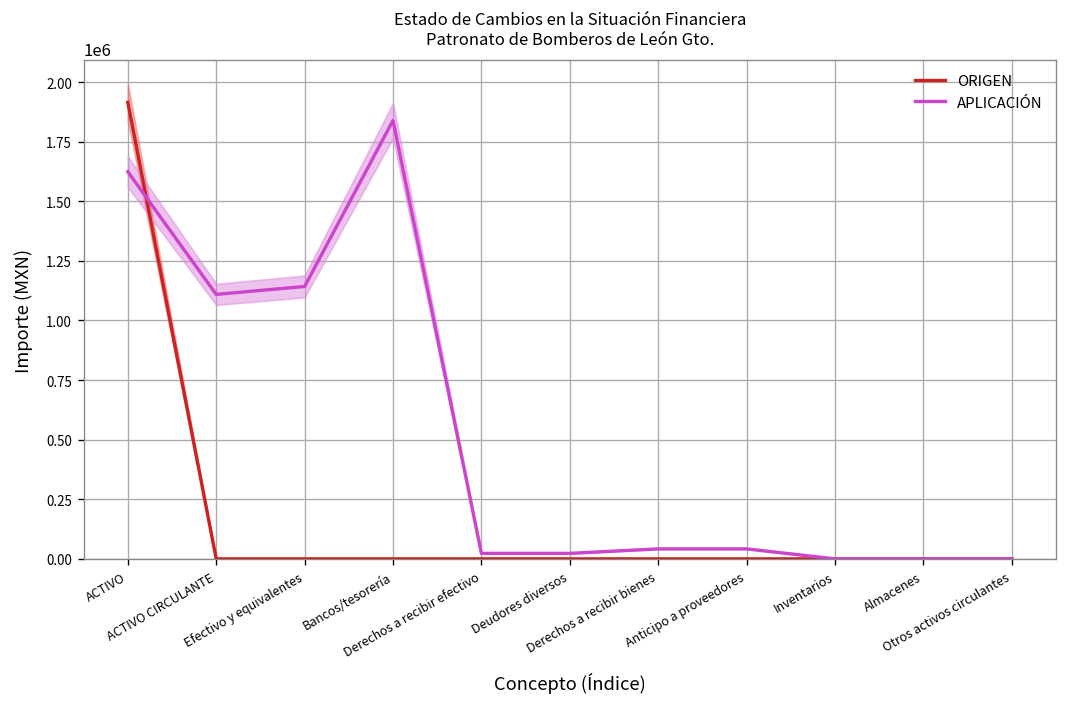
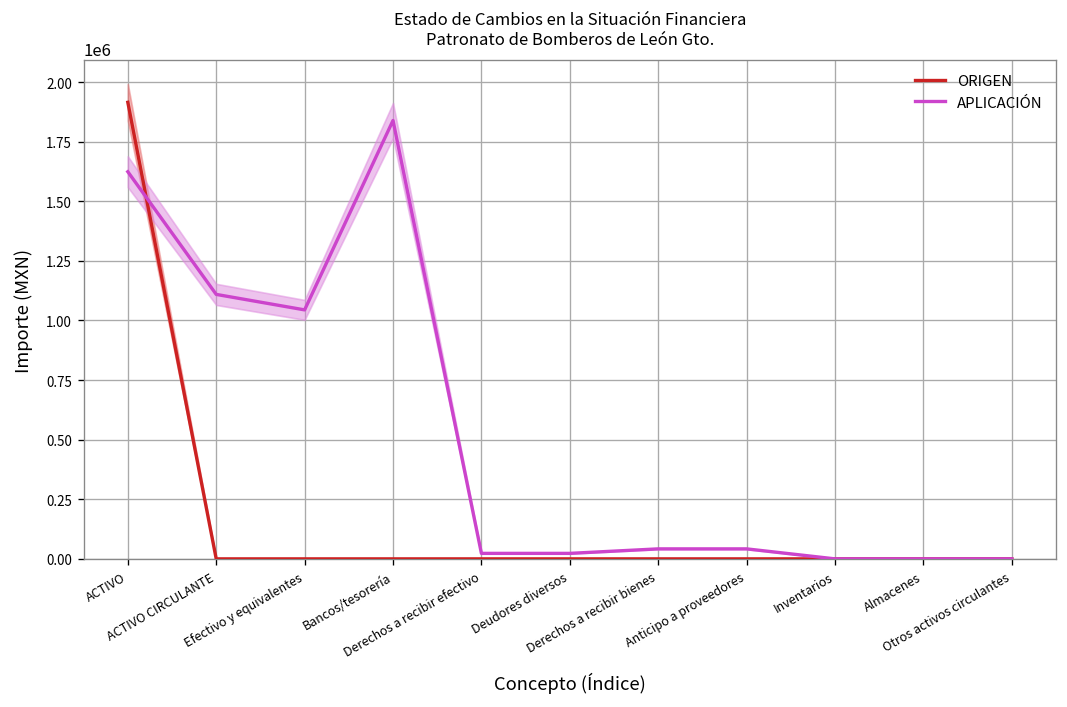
  {
    "ORIGEN": {
      "ACTIVO": 1910000
    },
    "APLICACIÓN": {
      "ACTIVO": 1620000,
      "ACTIVO CIRCULANTE": 1110000,
-     "Efectivo y equivalentes": 1140000,
+     "Efectivo y equivalentes": 1040000,
      "Bancos/tesorería": 1840000
    }
  }
